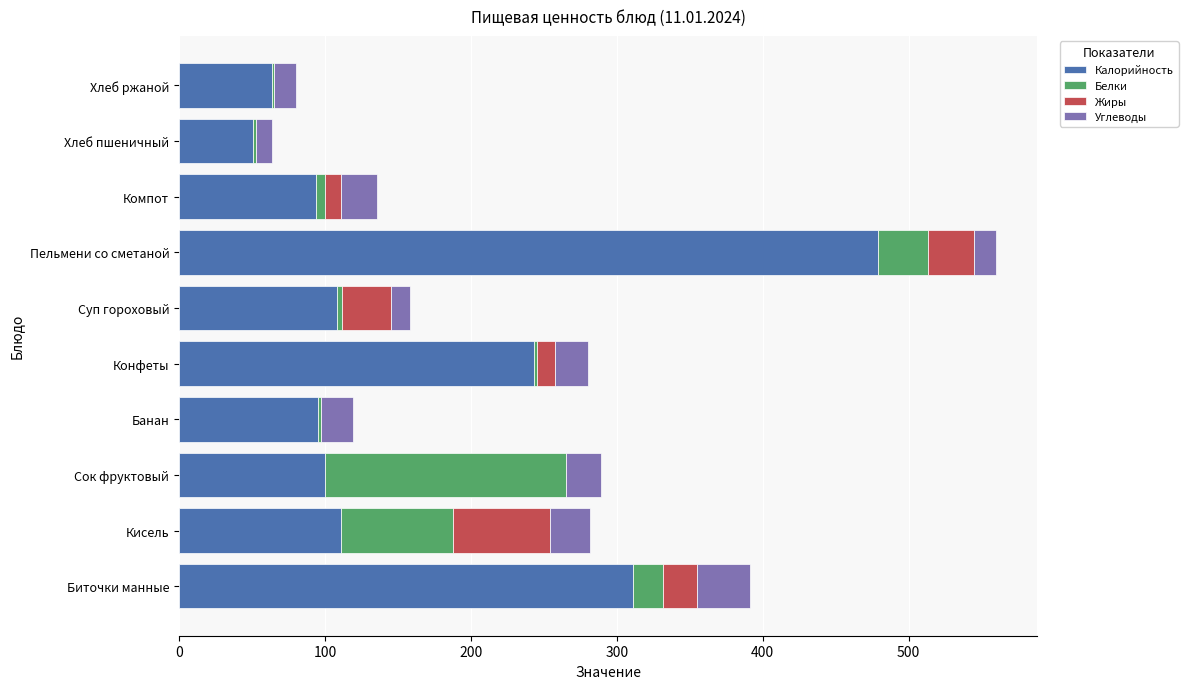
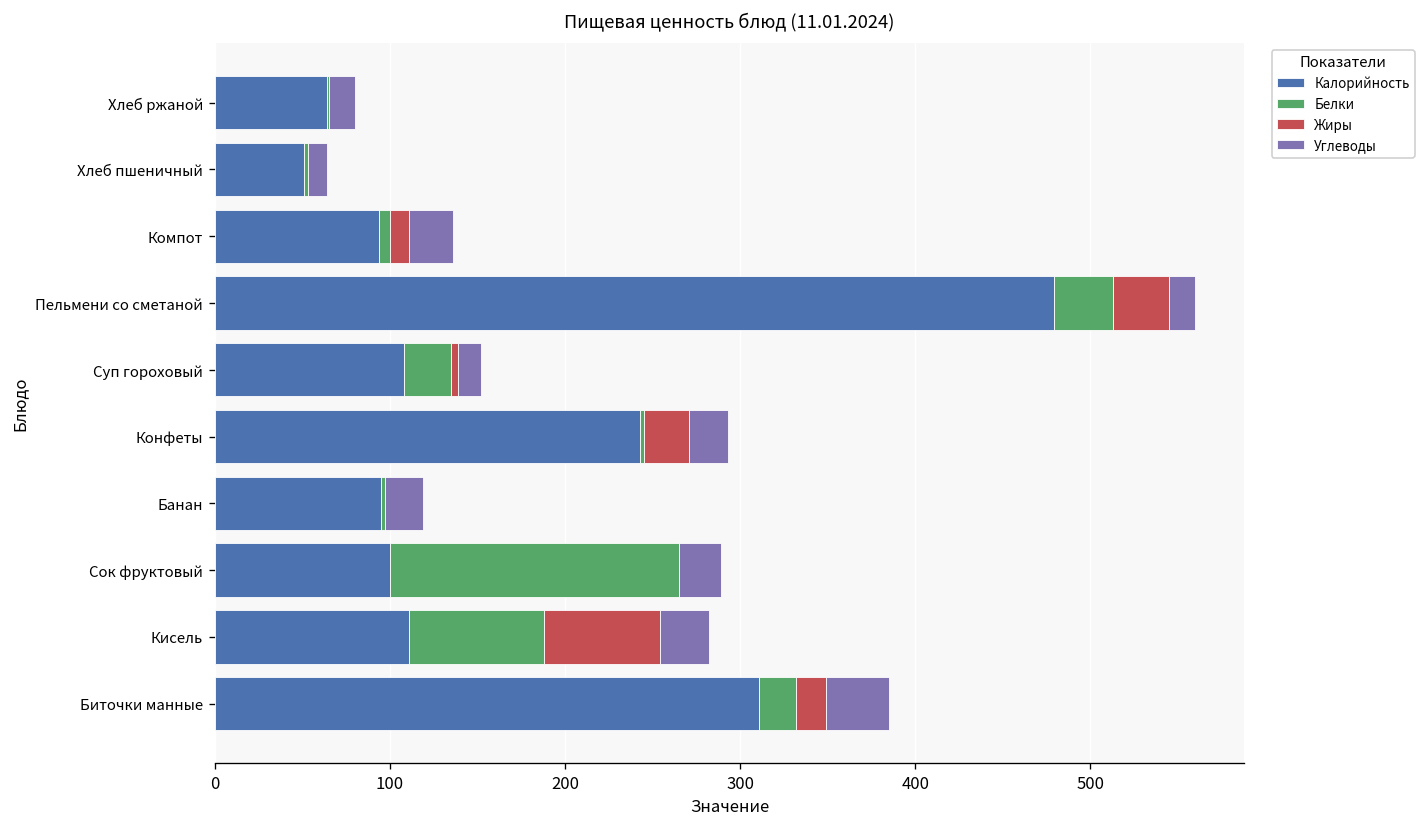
  {
    "Белки": {
      "Хлеб пшеничный": 2,
      "Компот": 6,
      "Пельмени со сметаной": 34,
-     "Суп гороховый": 4,
+     "Суп гороховый": 27,
      "Конфеты": 2,
      "Банан": 2,
      "Сок фруктовый": 165,
      "Кисель": 77,
      "Биточки манные": 21
    },
    "Жиры": {
      "Хлеб ржаной": 0,
      "Хлеб пшеничный": 0,
      "Компот": 11,
      "Пельмени со сметаной": 32,
-     "Суп гороховый": 33,
-     "Конфеты": 13,
+     "Суп гороховый": 4,
+     "Конфеты": 26,
      "Банан": 0,
      "Сок фруктовый": 0,
      "Кисель": 66,
-     "Биточки манные": 23
+     "Биточки манные": 17
    }
  }
